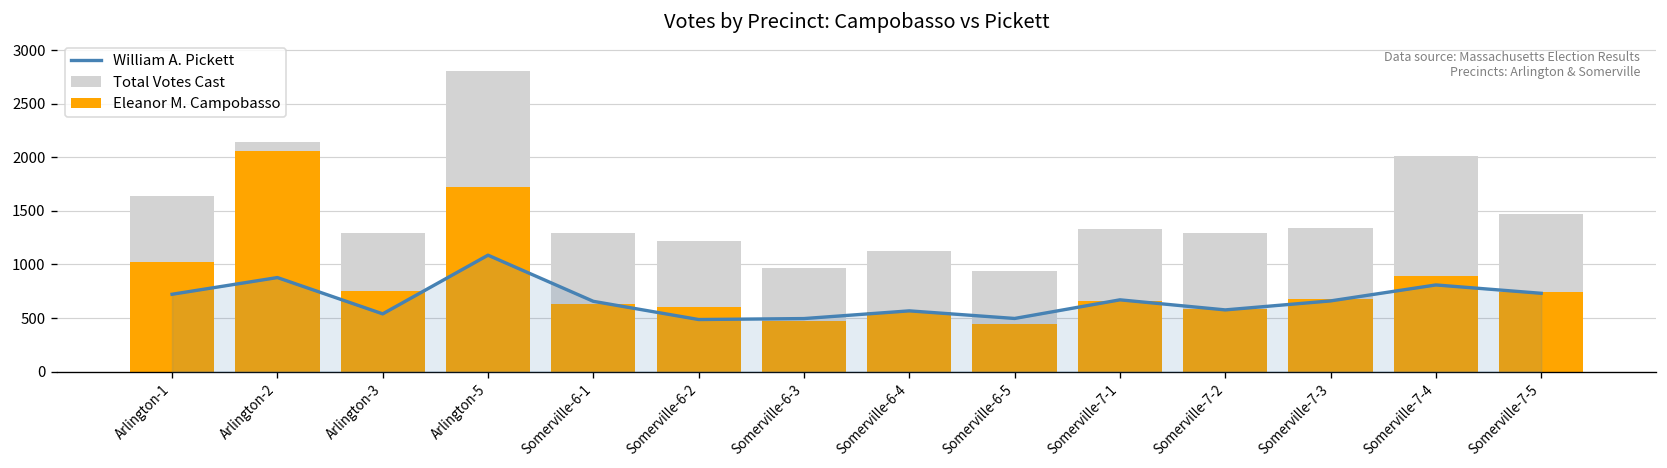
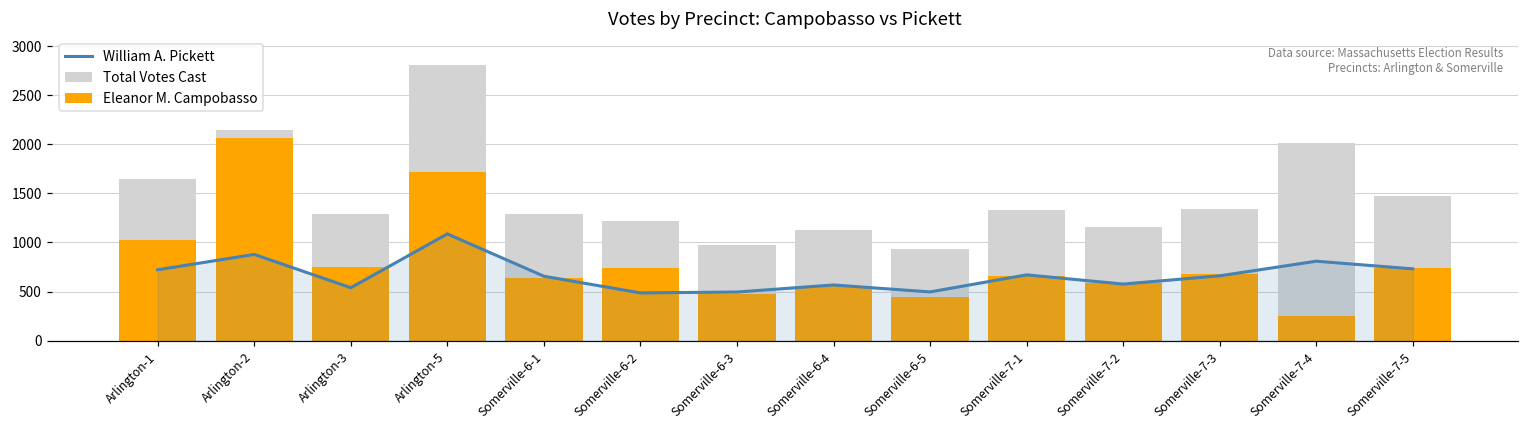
  {
    "William A. Pickett": {
      "Arlington-1": 700,
      "Arlington-2": 900,
      "Arlington-3": 500,
      "Arlington-5": 1100,
      "Somerville-6-1": 700,
      "Somerville-6-2": 500,
      "Somerville-6-3": 500,
      "Somerville-6-4": 600,
      "Somerville-6-5": 500,
      "Somerville-7-1": 700,
      "Somerville-7-2": 600,
      "Somerville-7-3": 700,
      "Somerville-7-4": 800,
      "Somerville-7-5": 700
    },
    "Total Votes Cast": {
      "Arlington-1": 1600,
      "Arlington-2": 2100,
      "Arlington-3": 1300,
      "Arlington-5": 2800,
      "Somerville-6-1": 1300,
      "Somerville-6-2": 1200,
      "Somerville-6-3": 1000,
      "Somerville-6-4": 1100,
      "Somerville-6-5": 900,
      "Somerville-7-1": 1300,
-     "Somerville-7-2": 1300,
+     "Somerville-7-2": 1200,
      "Somerville-7-3": 1300,
      "Somerville-7-4": 2000,
      "Somerville-7-5": 1500
    },
    "Eleanor M. Campobasso": {
-     "Somerville-6-2": 600,
-     "Somerville-7-4": 900
+     "Somerville-6-2": 700,
+     "Somerville-7-4": 300
    }
  }
